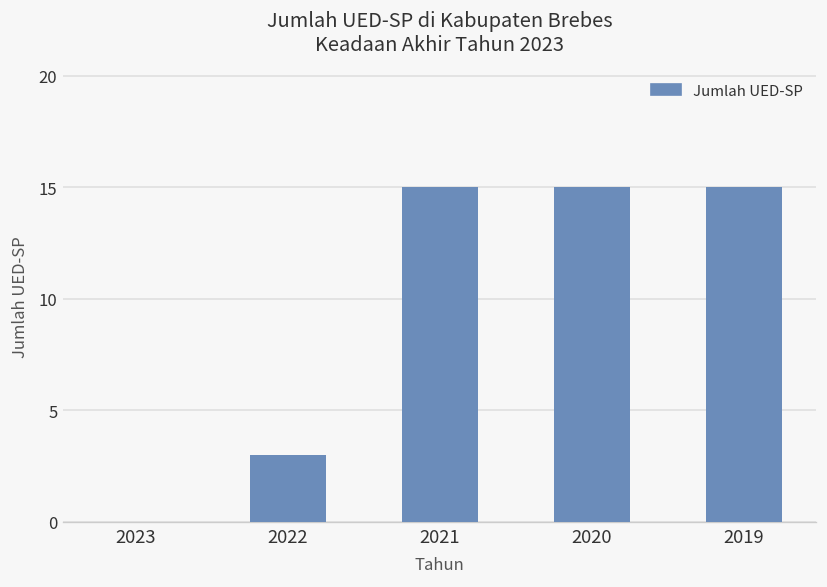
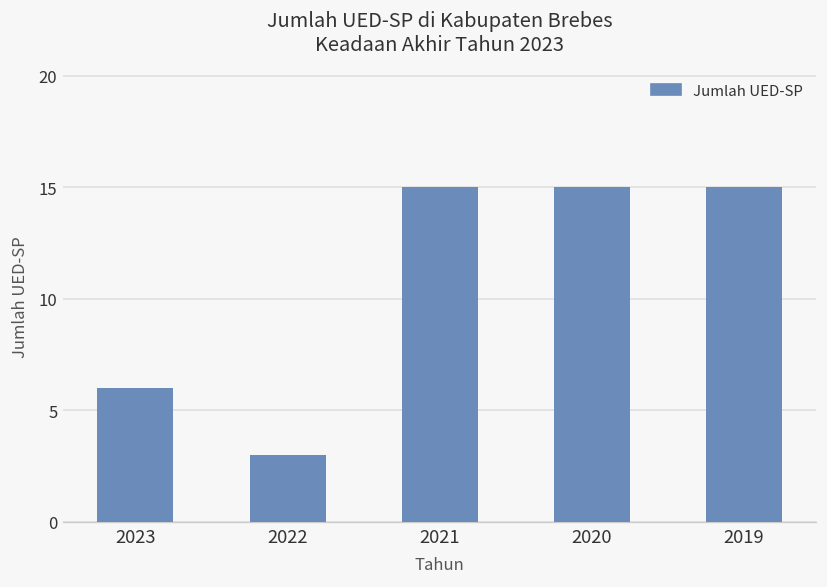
  {
-   "2023": 0,
+   "2023": 6,
    "2022": 3,
    "2021": 15,
    "2020": 15,
    "2019": 15
  }
